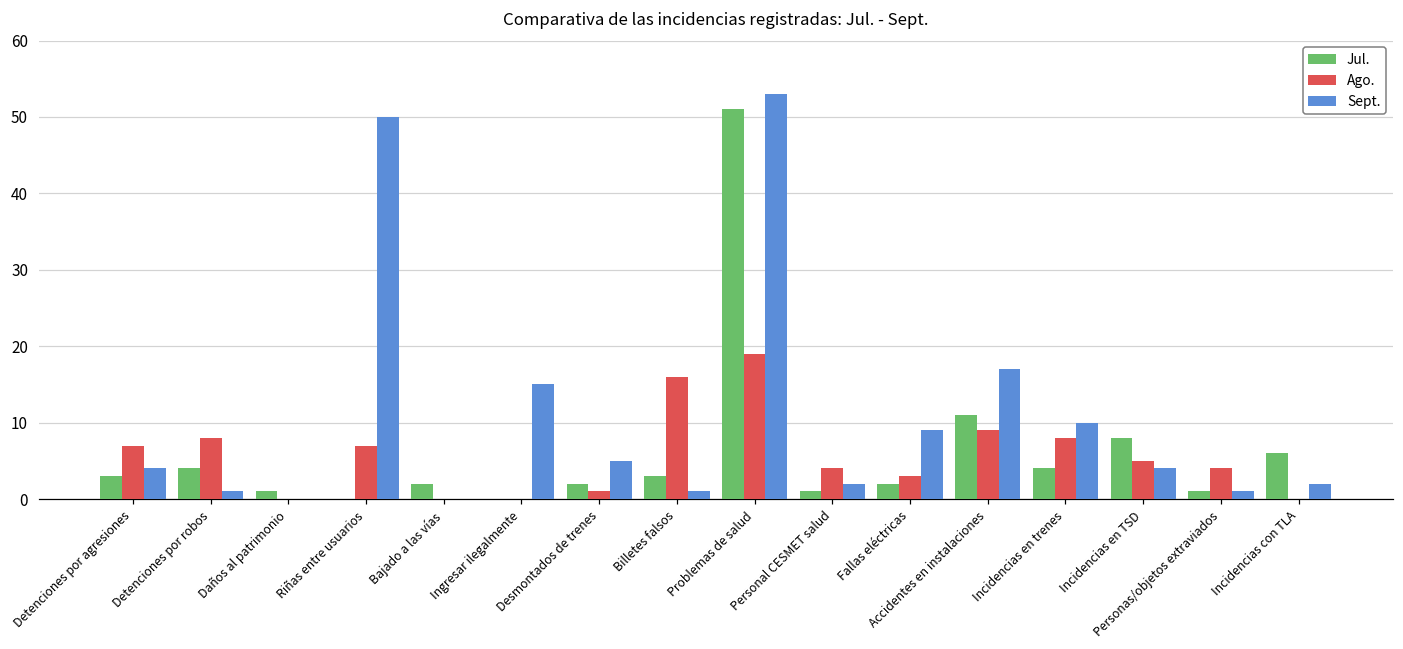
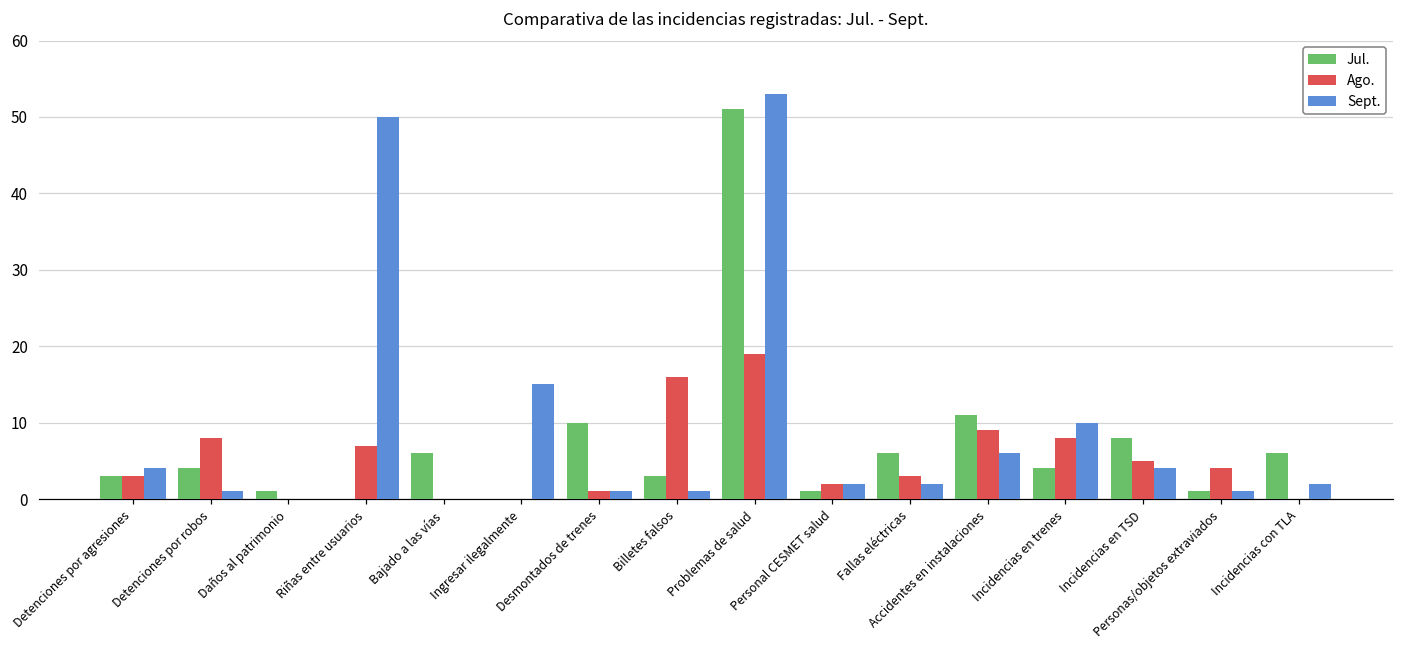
  {
    "Jul.": {
      "Detenciones por agresiones": 3,
      "Detenciones por robos": 4,
      "Daños al patrimonio": 1,
      "Riñas entre usuarios": 0,
-     "Bajado a las vías": 2,
+     "Bajado a las vías": 6,
      "Ingresar ilegalmente": 0,
-     "Desmontados de trenes": 2,
+     "Desmontados de trenes": 10,
      "Billetes falsos": 3,
      "Problemas de salud": 51,
      "Personal CESMET salud": 1,
-     "Fallas eléctricas": 2,
+     "Fallas eléctricas": 6,
      "Accidentes en instalaciones": 11,
      "Incidencias en trenes": 4,
      "Incidencias en TSD": 8,
      "Personas/objetos extraviados": 1,
      "Incidencias con TLA": 6
    },
    "Ago.": {
-     "Detenciones por agresiones": 7,
+     "Detenciones por agresiones": 3,
      "Detenciones por robos": 8,
      "Daños al patrimonio": 0,
      "Riñas entre usuarios": 7,
      "Bajado a las vías": 0,
      "Ingresar ilegalmente": 0,
      "Desmontados de trenes": 1,
      "Billetes falsos": 16,
      "Problemas de salud": 19,
-     "Personal CESMET salud": 4,
+     "Personal CESMET salud": 2,
      "Fallas eléctricas": 3,
      "Accidentes en instalaciones": 9,
      "Incidencias en trenes": 8,
      "Incidencias en TSD": 5,
      "Personas/objetos extraviados": 4,
      "Incidencias con TLA": 0
    },
    "Sept.": {
      "Detenciones por agresiones": 4,
      "Detenciones por robos": 1,
      "Daños al patrimonio": 0,
      "Riñas entre usuarios": 50,
      "Bajado a las vías": 0,
      "Ingresar ilegalmente": 15,
-     "Desmontados de trenes": 5,
+     "Desmontados de trenes": 1,
      "Billetes falsos": 1,
      "Problemas de salud": 53,
      "Personal CESMET salud": 2,
-     "Fallas eléctricas": 9,
-     "Accidentes en instalaciones": 17,
+     "Fallas eléctricas": 2,
+     "Accidentes en instalaciones": 6,
      "Incidencias en trenes": 10,
      "Incidencias en TSD": 4,
      "Personas/objetos extraviados": 1,
      "Incidencias con TLA": 2
    }
  }
